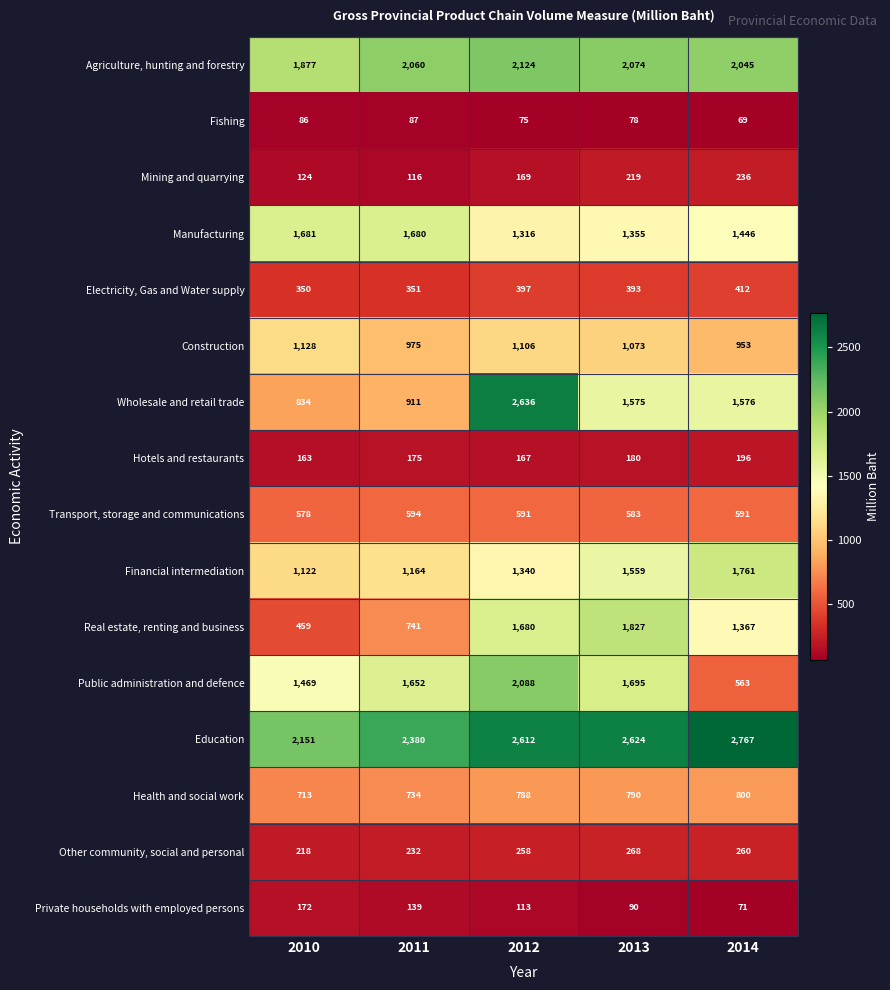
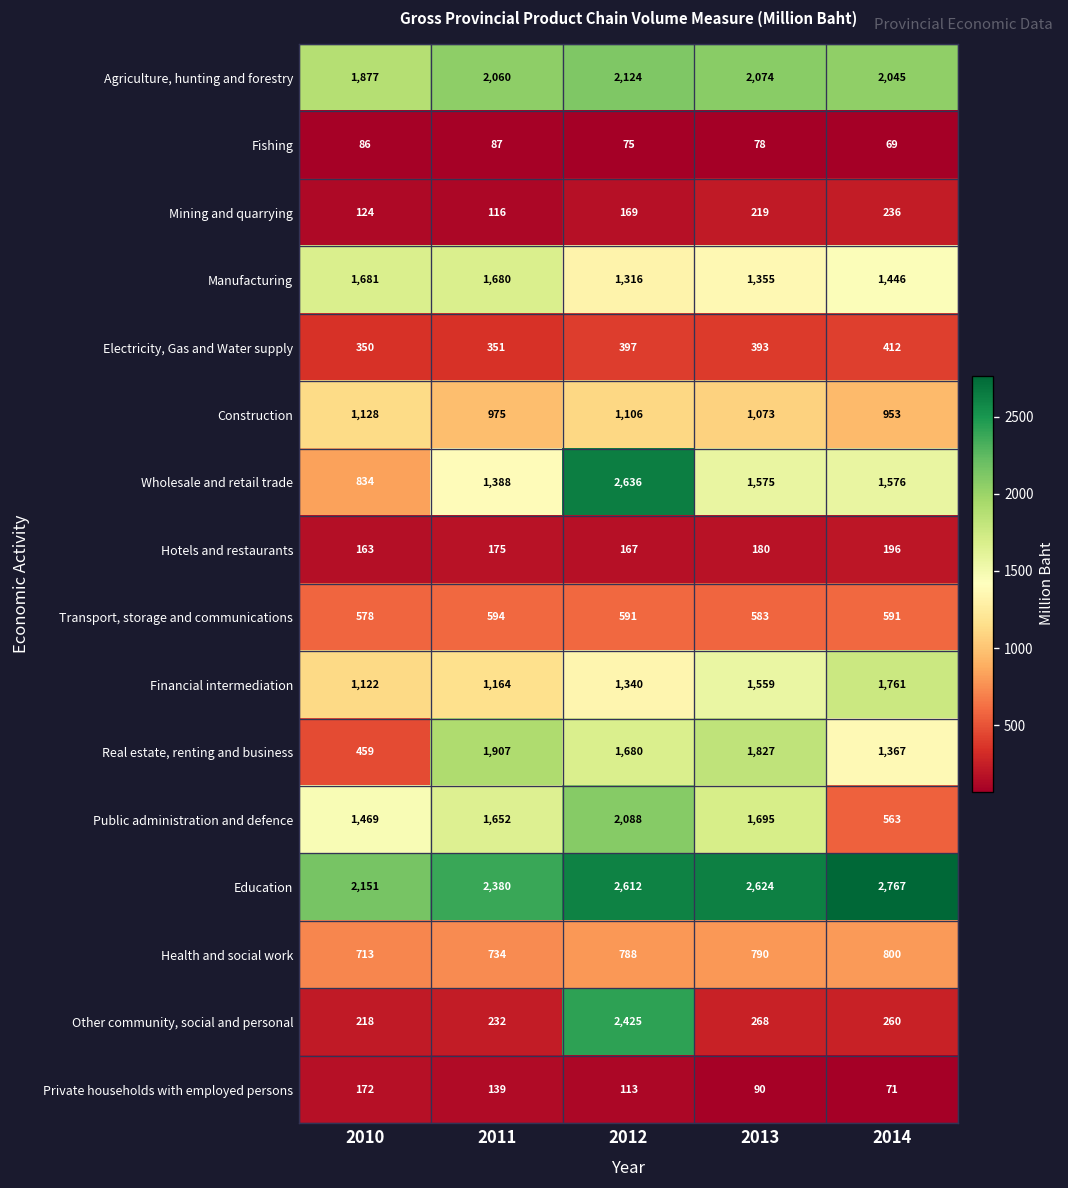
  {
    "Agriculture, hunting and forestry": {
      "2010": "1,877",
      "2011": "2,060",
      "2012": "2,124",
      "2013": "2,074",
      "2014": "2,045"
    },
    "Fishing": {
      "2010": "86",
      "2011": "87",
      "2012": "75",
      "2013": "78",
      "2014": "69"
    },
    "Mining and quarrying": {
      "2010": "124",
      "2011": "116",
      "2012": "169",
      "2013": "219",
      "2014": "236"
    },
    "Manufacturing": {
      "2010": "1,681",
      "2011": "1,680",
      "2012": "1,316",
      "2013": "1,355",
      "2014": "1,446"
    },
    "Electricity, Gas and Water supply": {
      "2010": "350",
      "2011": "351",
      "2012": "397",
      "2013": "393",
      "2014": "412"
    },
    "Construction": {
      "2010": "1,128",
      "2011": "975",
      "2012": "1,106",
      "2013": "1,073",
      "2014": "953"
    },
    "Wholesale and retail trade": {
      "2010": "834",
-     "2011": "911",
+     "2011": "1,388",
      "2012": "2,636",
      "2013": "1,575",
      "2014": "1,576"
    },
    "Hotels and restaurants": {
      "2010": "163",
      "2011": "175",
      "2012": "167",
      "2013": "180",
      "2014": "196"
    },
    "Transport, storage and communications": {
      "2010": "578",
      "2011": "594",
      "2012": "591",
      "2013": "583",
      "2014": "591"
    },
    "Financial intermediation": {
      "2010": "1,122",
      "2011": "1,164",
      "2012": "1,340",
      "2013": "1,559",
      "2014": "1,761"
    },
    "Real estate, renting and business": {
      "2010": "459",
-     "2011": "741",
+     "2011": "1,907",
      "2012": "1,680",
      "2013": "1,827",
      "2014": "1,367"
    },
    "Public administration and defence": {
      "2010": "1,469",
      "2011": "1,652",
      "2012": "2,088",
      "2013": "1,695",
      "2014": "563"
    },
    "Education": {
      "2010": "2,151",
      "2011": "2,380",
      "2012": "2,612",
      "2013": "2,624",
      "2014": "2,767"
    },
    "Health and social work": {
      "2010": "713",
      "2011": "734",
      "2012": "788",
      "2013": "790",
      "2014": "800"
    },
    "Other community, social and personal": {
      "2010": "218",
      "2011": "232",
-     "2012": "258",
+     "2012": "2,425",
      "2013": "268",
      "2014": "260"
    },
    "Private households with employed persons": {
      "2010": "172",
      "2011": "139",
      "2012": "113",
      "2013": "90",
      "2014": "71"
    }
  }
